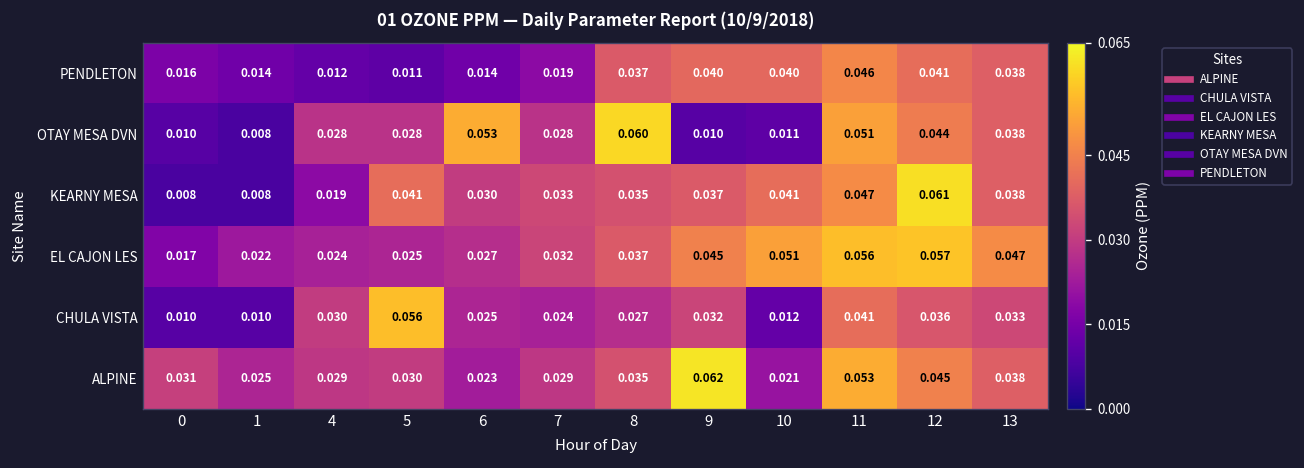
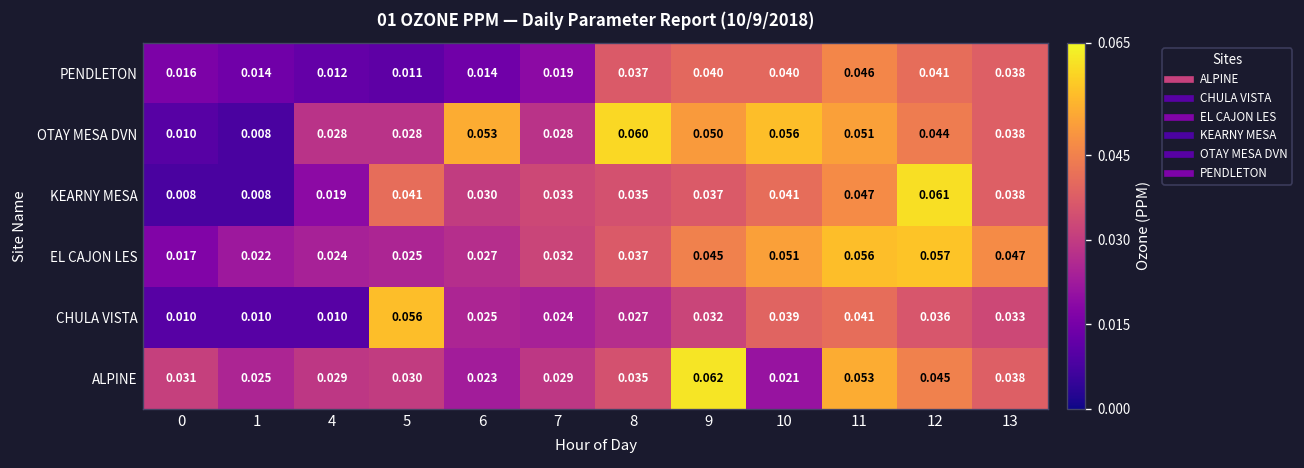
  {
    "PENDLETON": {
      "0": 0.016,
      "1": 0.014,
      "4": 0.012,
      "5": 0.011,
      "6": 0.014,
      "7": 0.019,
      "8": 0.037,
      "9": 0.040,
      "10": 0.040,
      "11": 0.046,
      "12": 0.041,
      "13": 0.038
    },
    "OTAY MESA DVN": {
      "0": 0.010,
      "1": 0.008,
      "4": 0.028,
      "5": 0.028,
      "6": 0.053,
      "7": 0.028,
      "8": 0.060,
-     "9": 0.010,
-     "10": 0.011,
+     "9": 0.050,
+     "10": 0.056,
      "11": 0.051,
      "12": 0.044,
      "13": 0.038
    },
    "KEARNY MESA": {
      "0": 0.008,
      "1": 0.008,
      "4": 0.019,
      "5": 0.041,
      "6": 0.030,
      "7": 0.033,
      "8": 0.035,
      "9": 0.037,
      "10": 0.041,
      "11": 0.047,
      "12": 0.061,
      "13": 0.038
    },
    "EL CAJON LES": {
      "0": 0.017,
      "1": 0.022,
      "4": 0.024,
      "5": 0.025,
      "6": 0.027,
      "7": 0.032,
      "8": 0.037,
      "9": 0.045,
      "10": 0.051,
      "11": 0.056,
      "12": 0.057,
      "13": 0.047
    },
    "CHULA VISTA": {
      "0": 0.010,
      "1": 0.010,
-     "4": 0.030,
+     "4": 0.010,
      "5": 0.056,
      "6": 0.025,
      "7": 0.024,
      "8": 0.027,
      "9": 0.032,
-     "10": 0.012,
+     "10": 0.039,
      "11": 0.041,
      "12": 0.036,
      "13": 0.033
    },
    "ALPINE": {
      "0": 0.031,
      "1": 0.025,
      "4": 0.029,
      "5": 0.030,
      "6": 0.023,
      "7": 0.029,
      "8": 0.035,
      "9": 0.062,
      "10": 0.021,
      "11": 0.053,
      "12": 0.045,
      "13": 0.038
    }
  }
